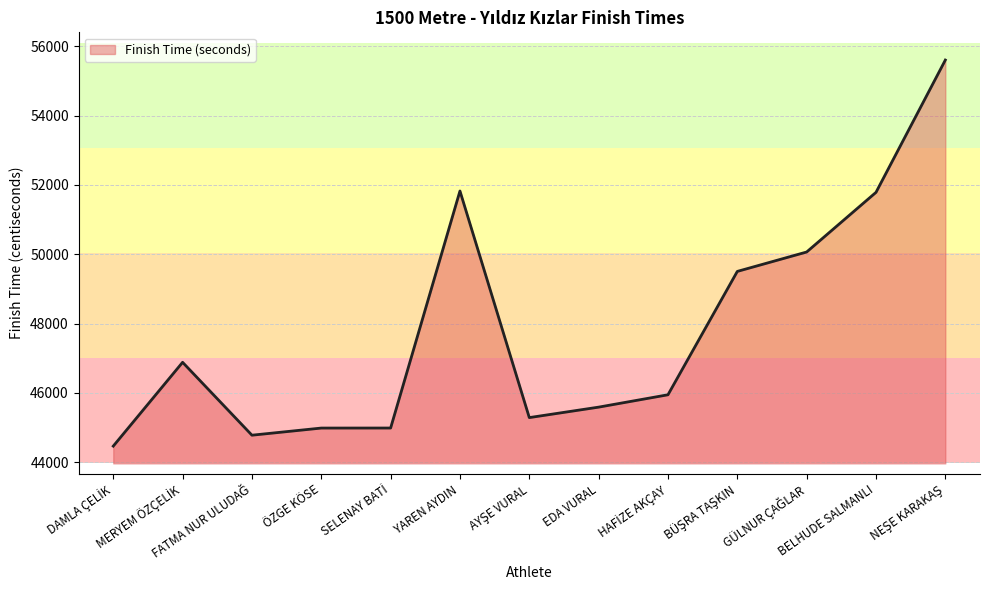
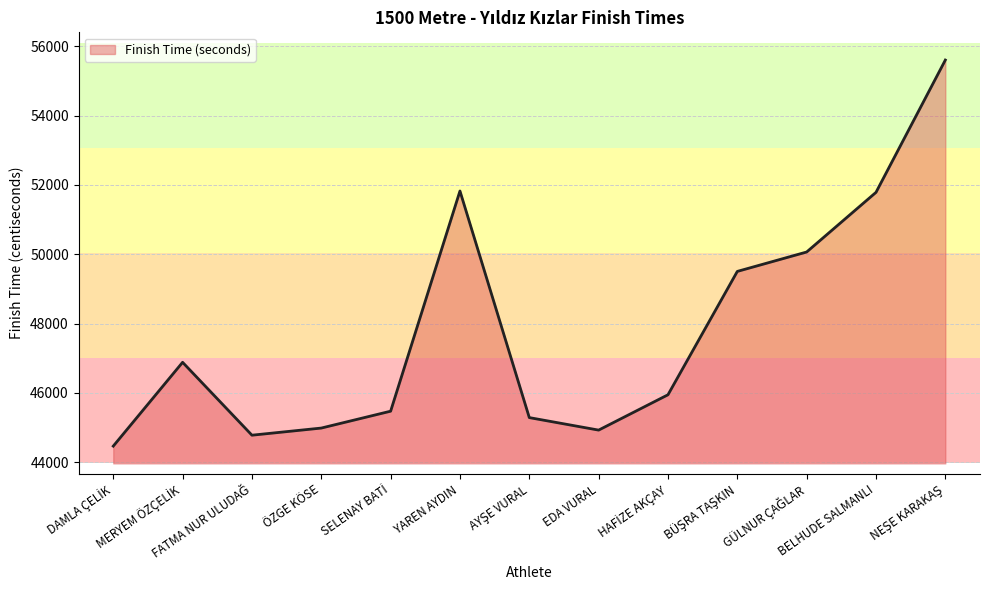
  {
    "DAMLA ÇELİK": 44500,
    "MERYEM ÖZÇELİK": 46900,
    "FATMA NUR ULUDAĞ": 44800,
    "ÖZGE KÖSE": 45000,
-   "SELENAY BATİ": 45000,
+   "SELENAY BATİ": 45500,
    "YAREN AYDIN": 51800,
    "AYŞE VURAL": 45300,
-   "EDA VURAL": 45600,
+   "EDA VURAL": 44900,
    "HAFİZE AKÇAY": 45900,
    "BÜŞRA TAŞKIN": 49500,
    "GÜLNUR ÇAĞLAR": 50100,
    "BELHUDE SALMANLI": 51800,
    "NEŞE KARAKAŞ": 55600
  }
